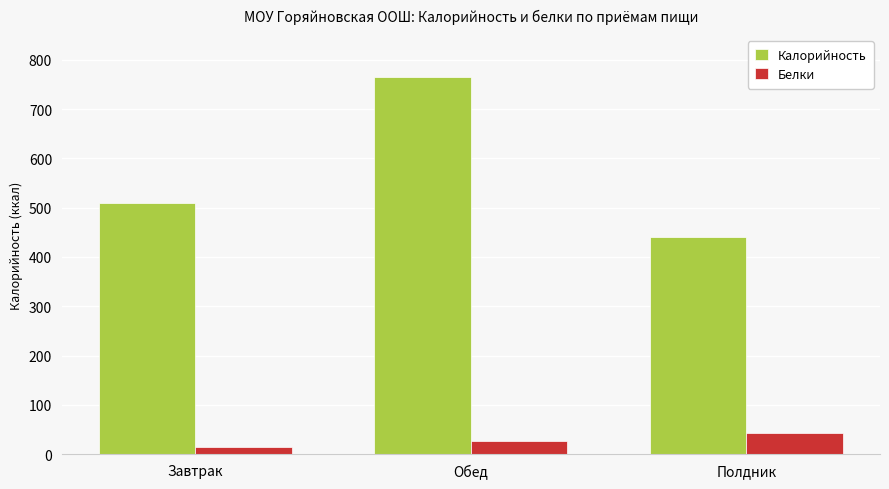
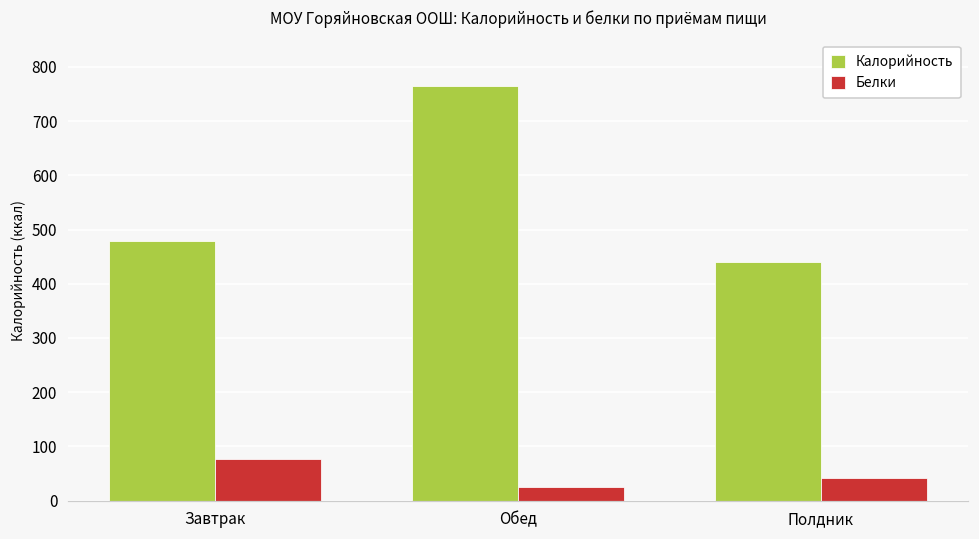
  {
    "Калорийность": {
-     "Завтрак": 510,
+     "Завтрак": 480,
      "Обед": 770,
      "Полдник": 440
    },
    "Белки": {
-     "Завтрак": 10,
+     "Завтрак": 80,
      "Обед": 30,
      "Полдник": 40
    }
  }
